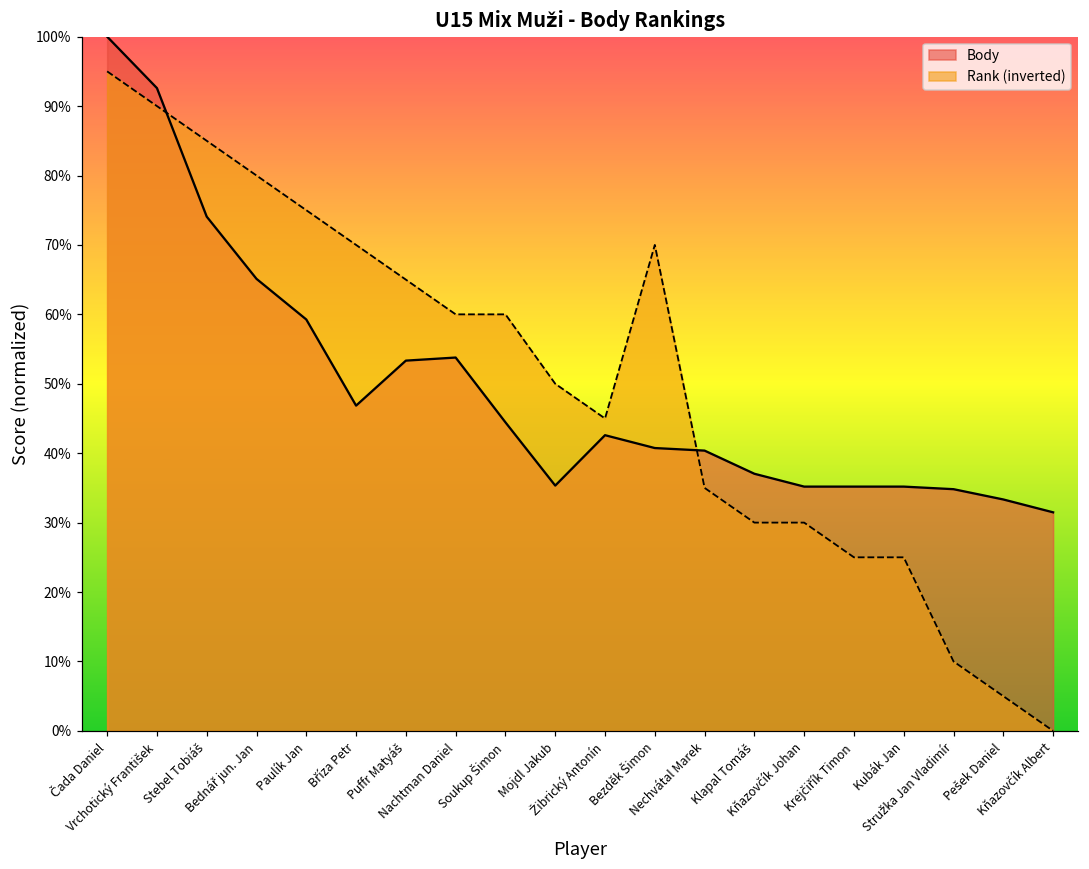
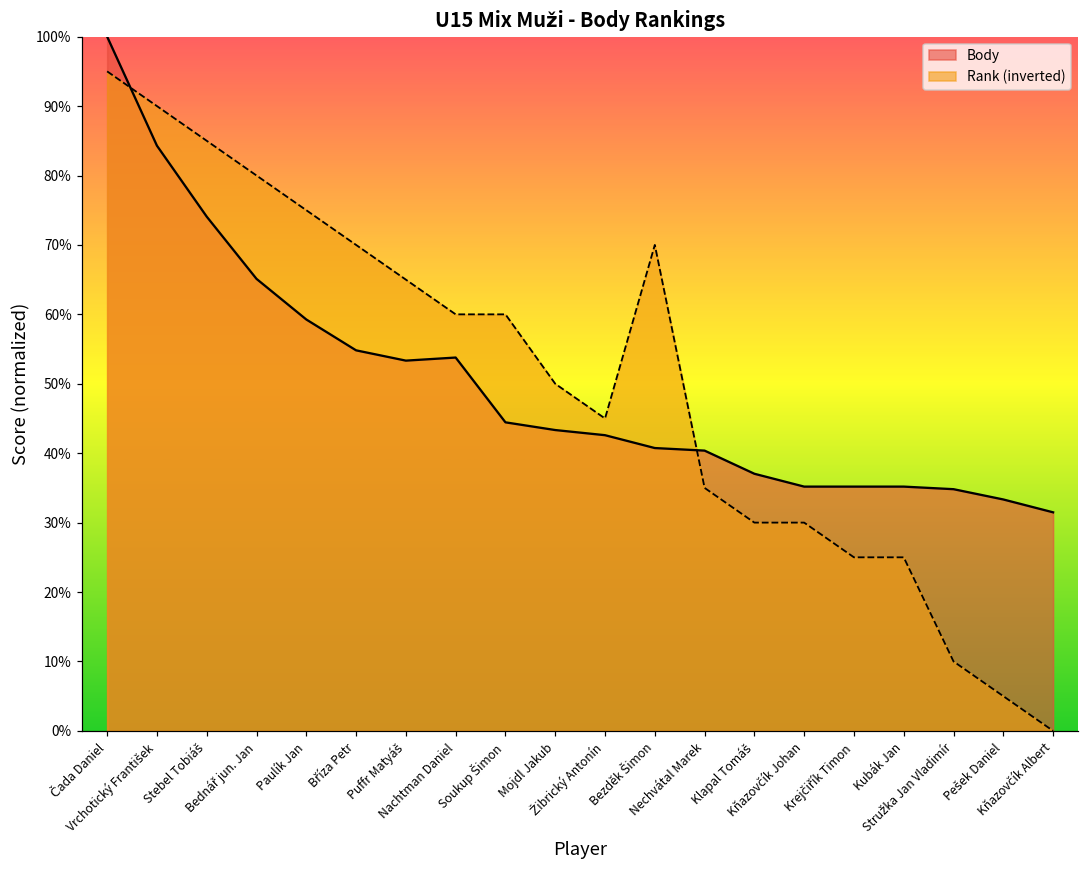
  {
    "Body": {
      "Čada Daniel": "100%",
-     "Vrchotický František": "93%",
+     "Vrchotický František": "84%",
      "Stebel Tobiáš": "74%",
      "Bednář jun. Jan": "65%",
      "Paulík Jan": "59%",
-     "Bříza Petr": "47%",
+     "Bříza Petr": "55%",
      "Puffr Matyáš": "53%",
      "Nachtman Daniel": "54%",
      "Soukup Šimon": "44%",
-     "Mojdl Jakub": "35%",
+     "Mojdl Jakub": "43%",
      "Žibrický Antonín": "43%",
      "Bezděk Šimon": "41%",
      "Nechvátal Marek": "40%",
      "Klapal Tomáš": "37%",
      "Kňazovčík Johan": "35%",
      "Krejčiřík Timon": "35%",
      "Kubák Jan": "35%",
      "Stružka Jan Vladimír": "35%",
      "Pešek Daniel": "33%",
      "Kňazovčík Albert": "31%"
    },
    "Rank (inverted)": {
      "Čada Daniel": "95%",
      "Vrchotický František": "90%",
      "Stebel Tobiáš": "85%",
      "Bednář jun. Jan": "80%",
      "Paulík Jan": "75%",
      "Bříza Petr": "70%",
      "Puffr Matyáš": "65%",
      "Nachtman Daniel": "60%",
      "Soukup Šimon": "60%",
      "Mojdl Jakub": "50%",
      "Žibrický Antonín": "45%",
      "Bezděk Šimon": "70%",
      "Nechvátal Marek": "35%",
      "Klapal Tomáš": "30%",
      "Kňazovčík Johan": "30%",
      "Krejčiřík Timon": "25%",
      "Kubák Jan": "25%",
      "Stružka Jan Vladimír": "10%",
      "Pešek Daniel": "5%",
      "Kňazovčík Albert": "0%"
    }
  }
